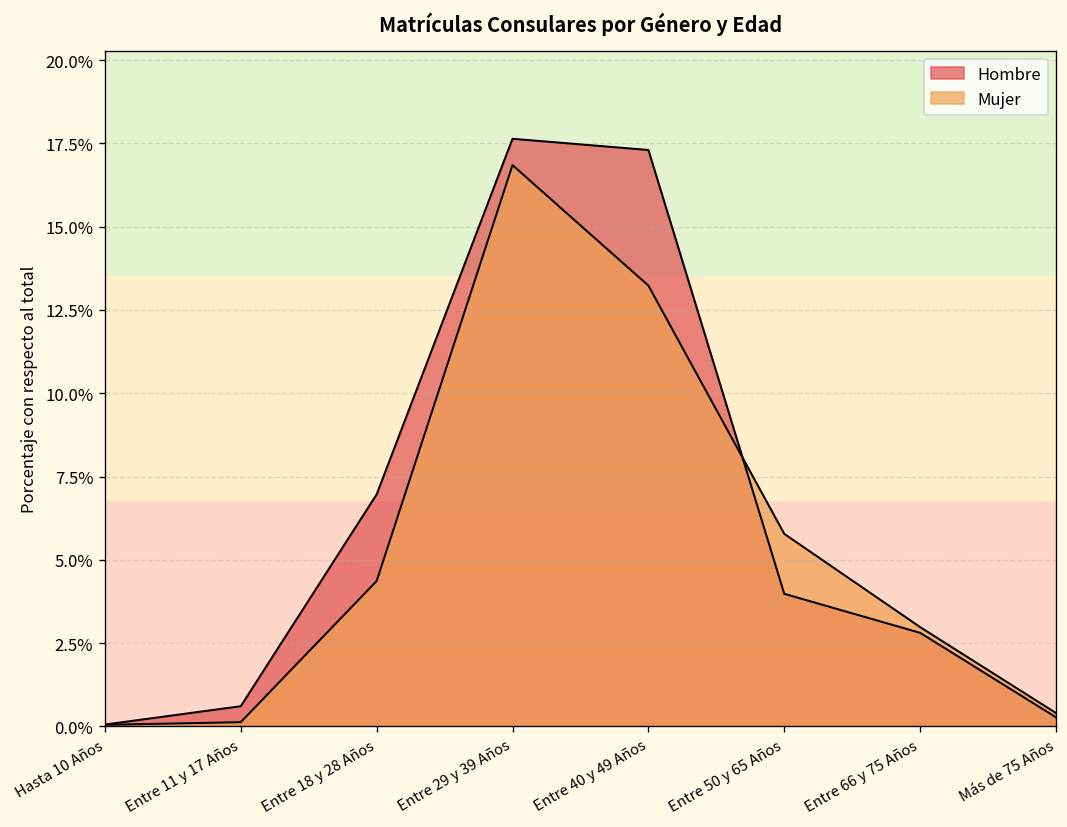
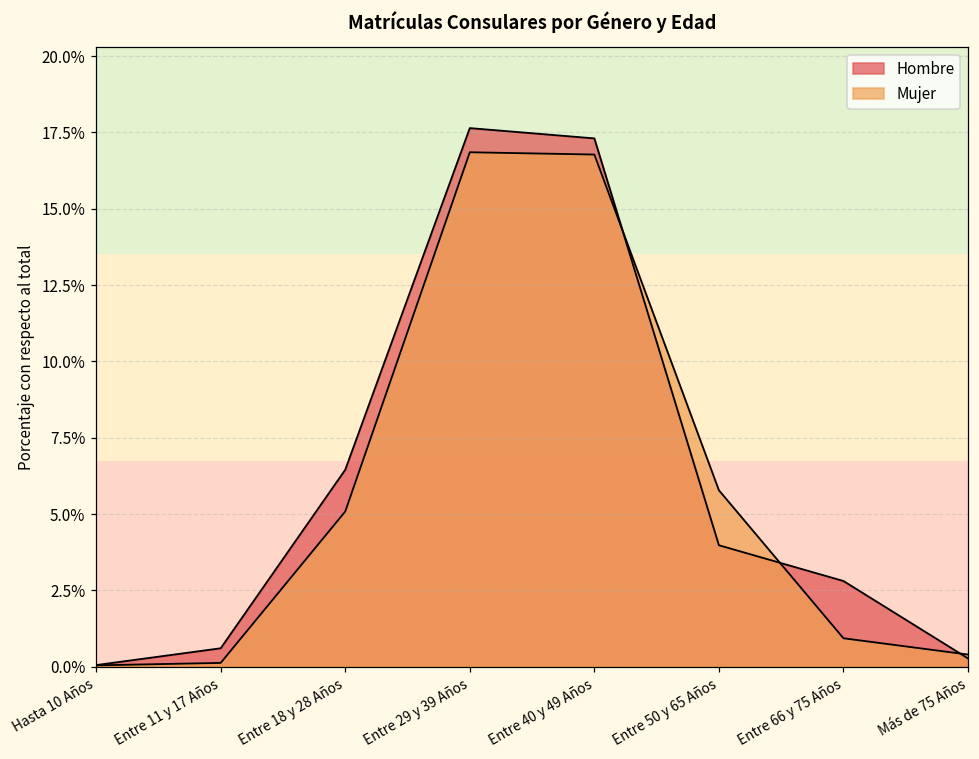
  {
    "Hombre": {
      "Entre 11 y 17 Años": "0.6%",
-     "Entre 18 y 28 Años": "7.0%",
+     "Entre 18 y 28 Años": "6.5%",
      "Entre 29 y 39 Años": "17.6%",
      "Entre 40 y 49 Años": "17.3%",
      "Entre 50 y 65 Años": "4.0%",
      "Entre 66 y 75 Años": "2.8%",
      "Más de 75 Años": "0.3%"
    },
    "Mujer": {
      "Entre 11 y 17 Años": "0.1%",
-     "Entre 18 y 28 Años": "4.4%",
+     "Entre 18 y 28 Años": "5.1%",
      "Entre 29 y 39 Años": "16.8%",
-     "Entre 40 y 49 Años": "13.2%",
+     "Entre 40 y 49 Años": "16.8%",
      "Entre 50 y 65 Años": "5.8%",
-     "Entre 66 y 75 Años": "3.0%",
+     "Entre 66 y 75 Años": "0.9%",
      "Más de 75 Años": "0.4%"
    }
  }
